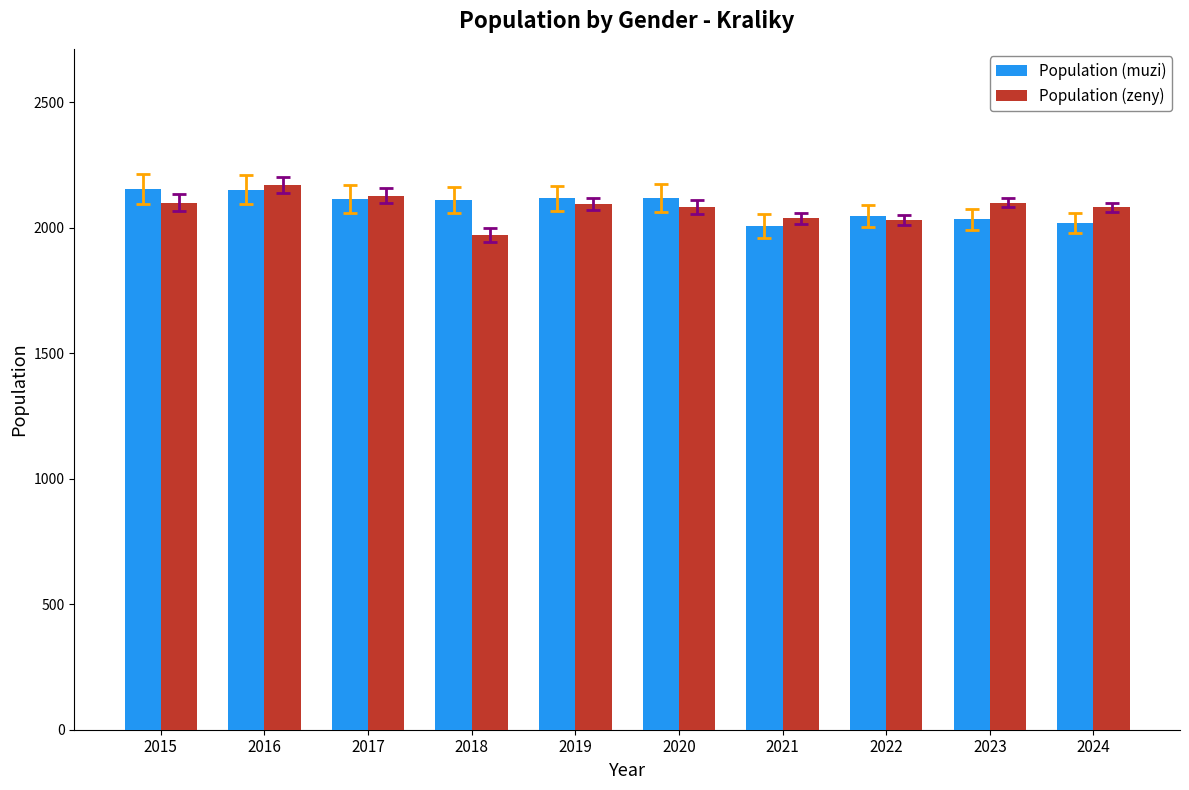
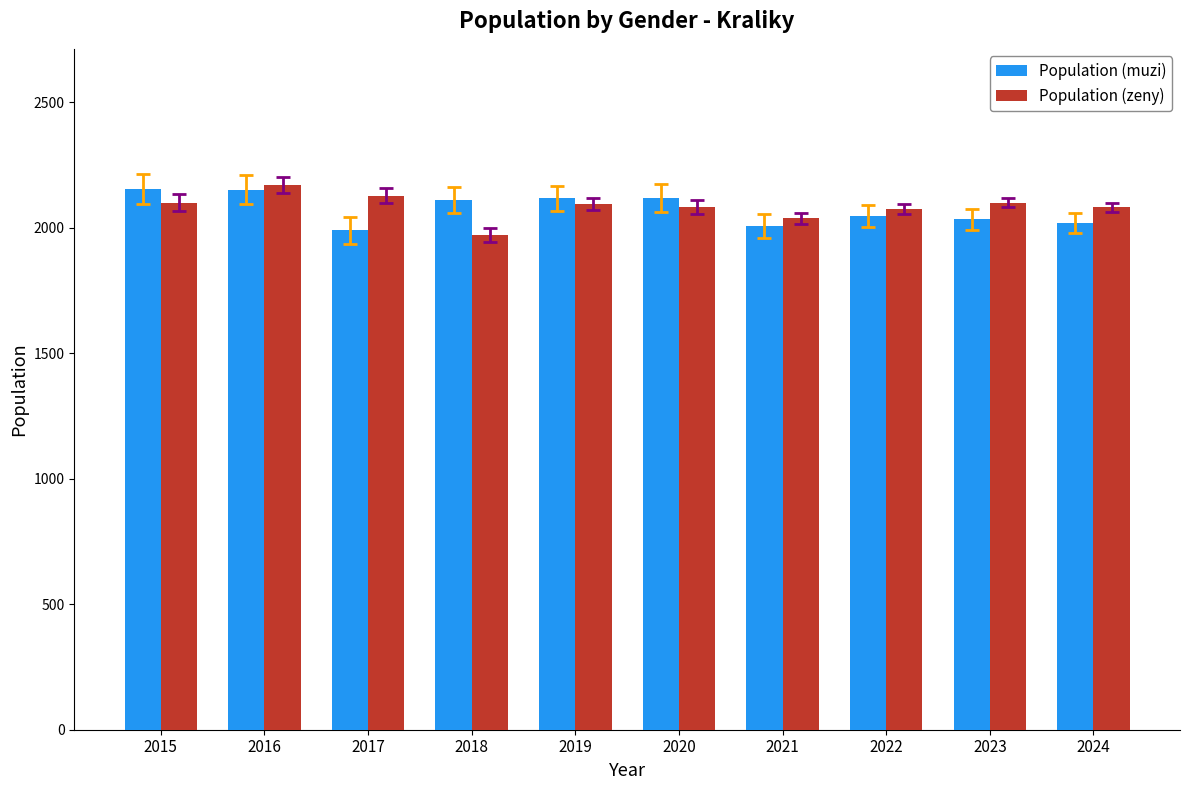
  {
    "Population (muzi)": {
      "2015": 2160,
      "2016": 2150,
-     "2017": 2120,
+     "2017": 1990,
      "2018": 2110,
      "2019": 2120,
      "2020": 2120,
      "2021": 2010,
      "2022": 2050,
      "2023": 2030,
      "2024": 2020
    },
    "Population (zeny)": {
      "2015": 2100,
      "2016": 2170,
      "2017": 2130,
      "2018": 1970,
      "2019": 2090,
      "2020": 2080,
      "2021": 2040,
-     "2022": 2030,
+     "2022": 2080,
      "2023": 2100,
      "2024": 2080
    }
  }
